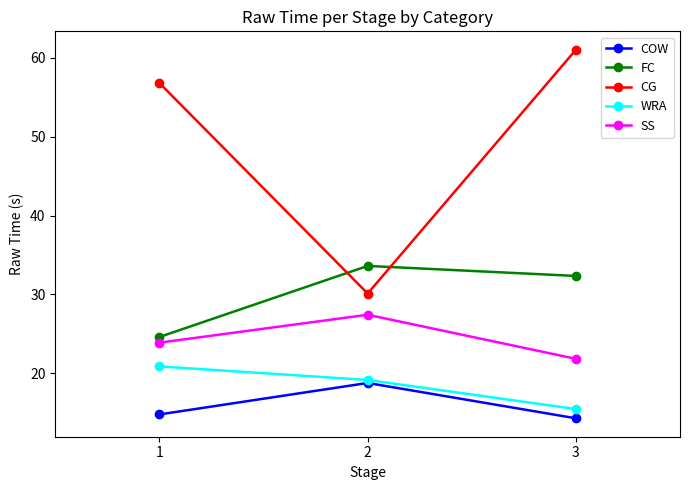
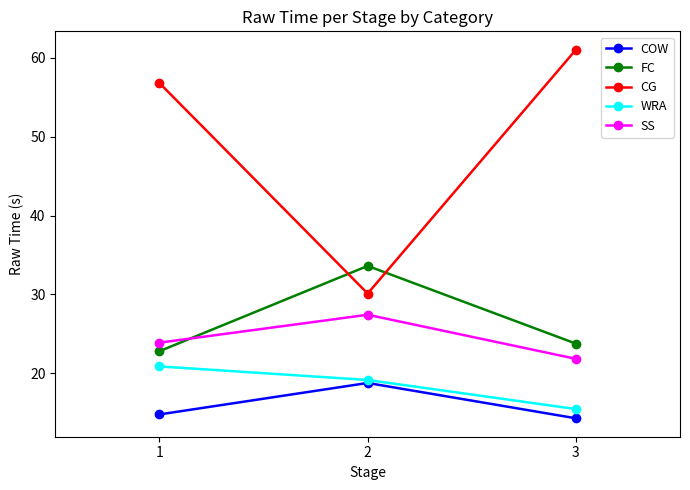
  {
    "COW": {
      "1": 15,
      "2": 19,
      "3": 14
    },
    "FC": {
-     "1": 25,
+     "1": 23,
      "2": 34,
-     "3": 32
+     "3": 24
    },
    "CG": {
      "1": 57,
      "2": 30,
      "3": 61
    },
    "WRA": {
      "1": 21,
      "2": 19,
      "3": 15
    },
    "SS": {
      "1": 24,
      "2": 27,
      "3": 22
    }
  }
